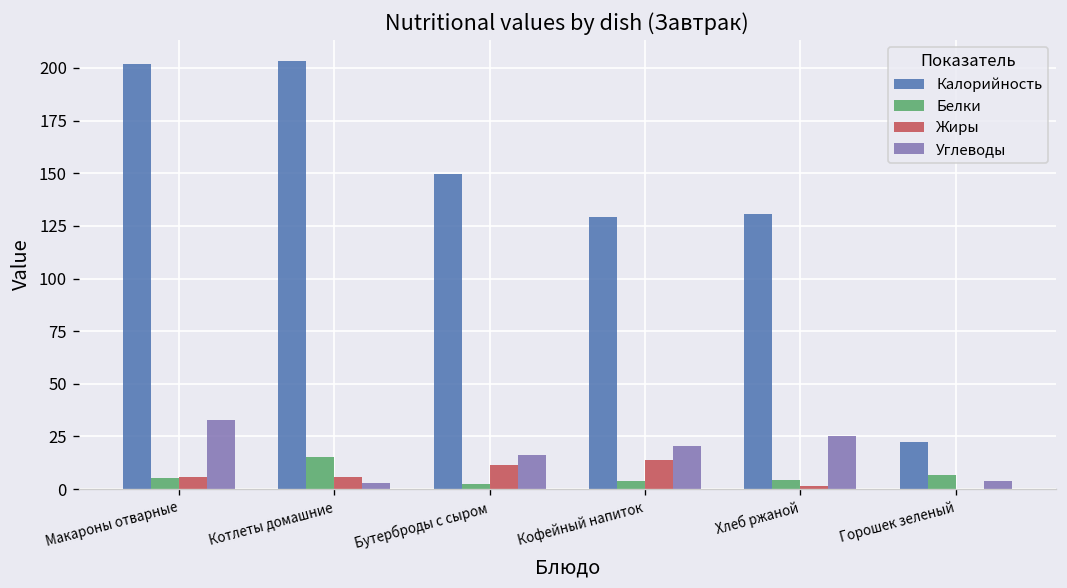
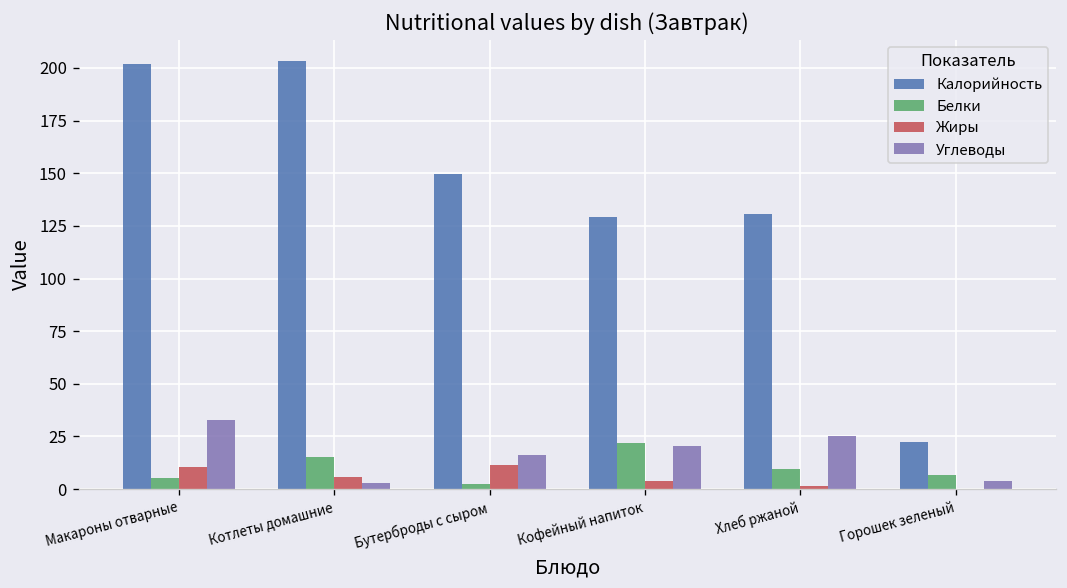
  {
    "Белки": {
      "Макароны отварные": 5,
      "Котлеты домашние": 15,
      "Бутерброды с сыром": 2,
-     "Кофейный напиток": 4,
-     "Хлеб ржаной": 4,
+     "Кофейный напиток": 22,
+     "Хлеб ржаной": 10,
      "Горошек зеленый": 7
    },
    "Жиры": {
-     "Макароны отварные": 6,
+     "Макароны отварные": 11,
      "Котлеты домашние": 6,
      "Бутерброды с сыром": 11,
-     "Кофейный напиток": 14,
+     "Кофейный напиток": 4,
      "Хлеб ржаной": 2
    }
  }
